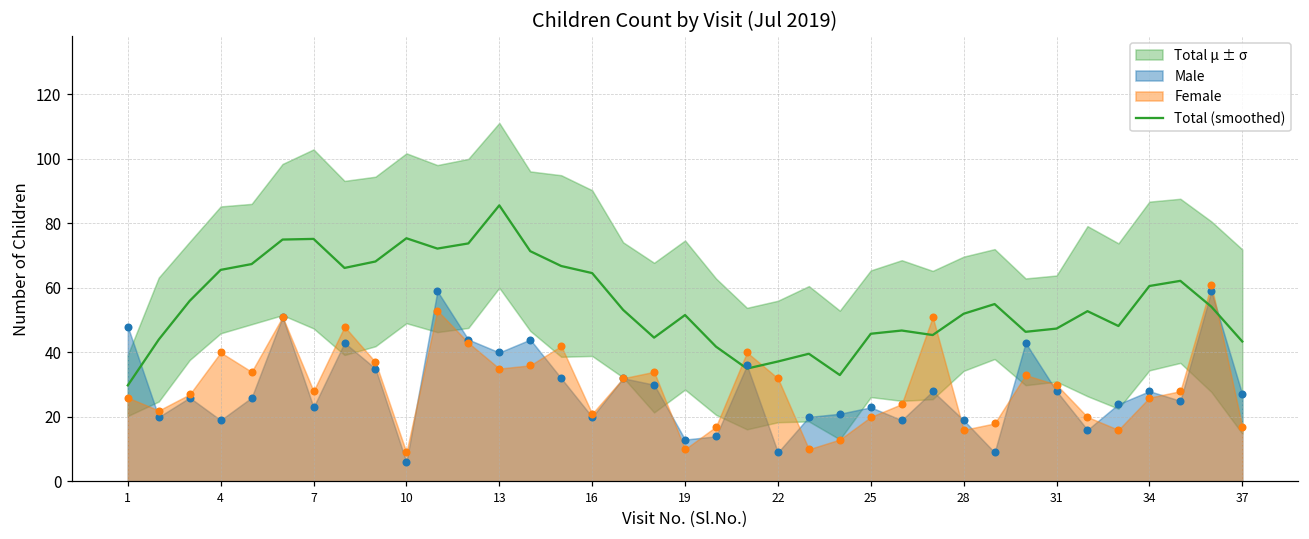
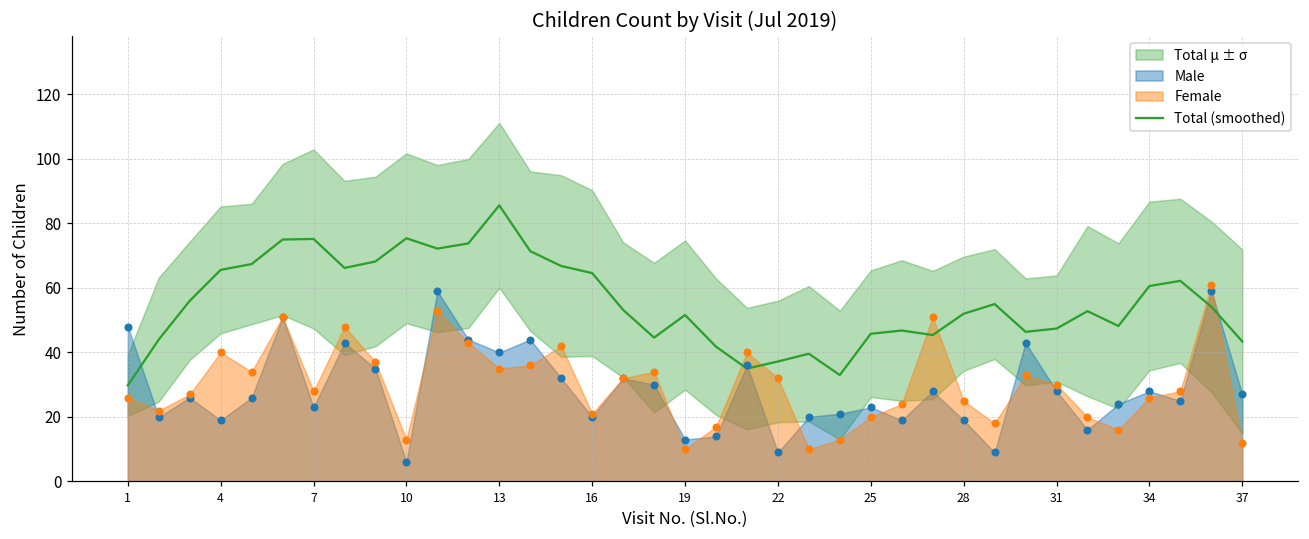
  {
    "Male": {
      "1": 48,
      "4": 19,
      "7": 23,
      "10": 6,
      "13": 40,
      "16": 20,
      "19": 13,
      "22": 9,
      "25": 23,
      "28": 19,
      "31": 28,
      "34": 28,
      "37": 27
    },
    "Female": {
      "1": 26,
      "4": 40,
      "7": 28,
-     "10": 9,
+     "10": 13,
      "13": 35,
      "16": 21,
      "19": 10,
      "22": 32,
      "25": 20,
-     "28": 16,
+     "28": 25,
      "31": 30,
      "34": 26,
-     "37": 17
+     "37": 12
    }
  }
